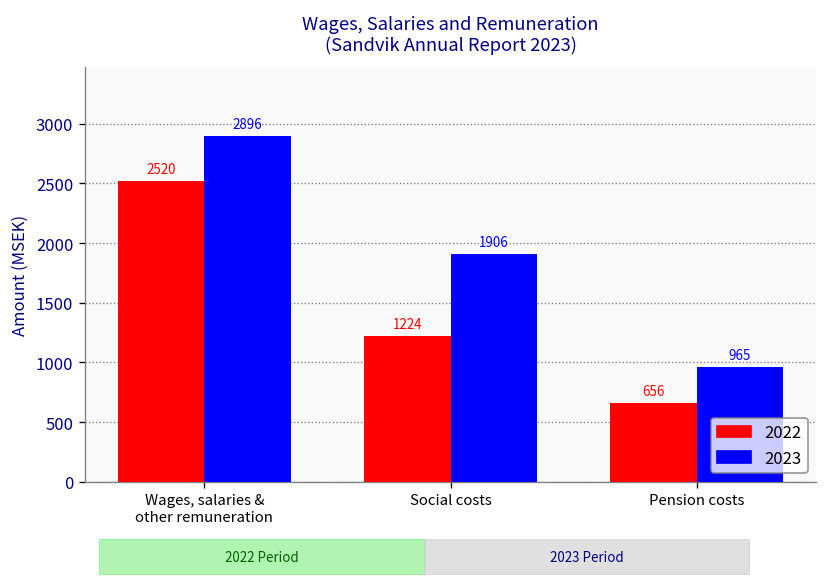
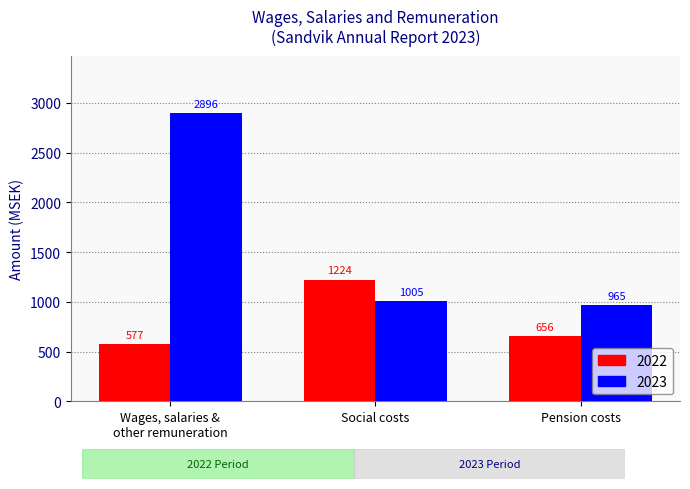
  {
    "2022": {
-     "Wages, salaries & other remuneration": 2520,
+     "Wages, salaries & other remuneration": 577,
      "Social costs": 1224,
      "Pension costs": 656
    },
    "2023": {
      "Wages, salaries & other remuneration": 2896,
-     "Social costs": 1906,
+     "Social costs": 1005,
      "Pension costs": 965
    }
  }
